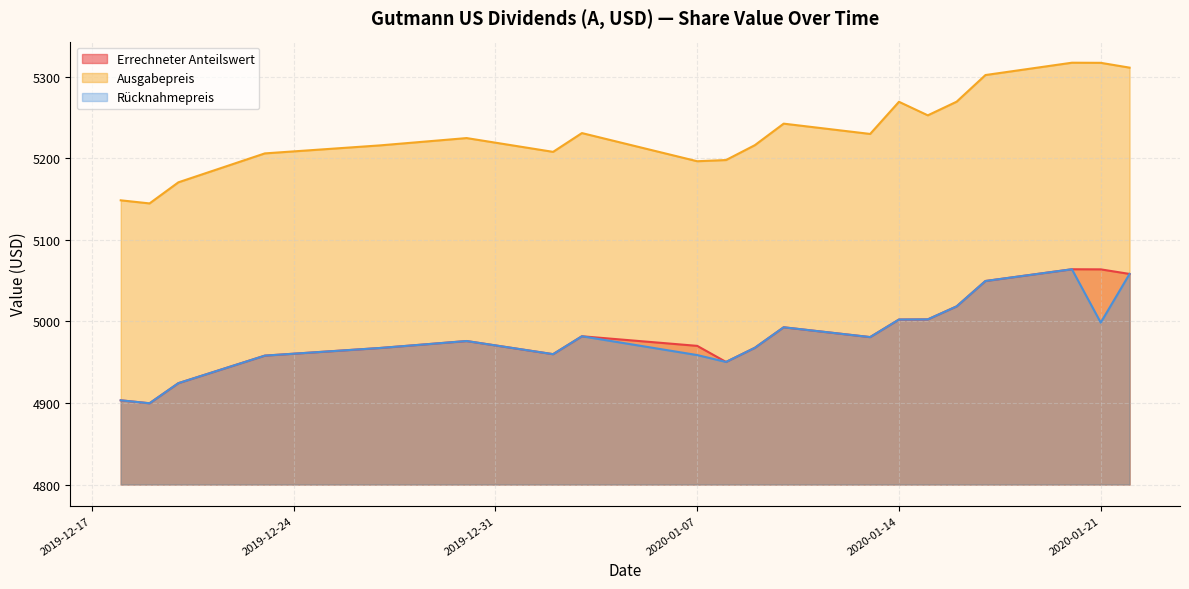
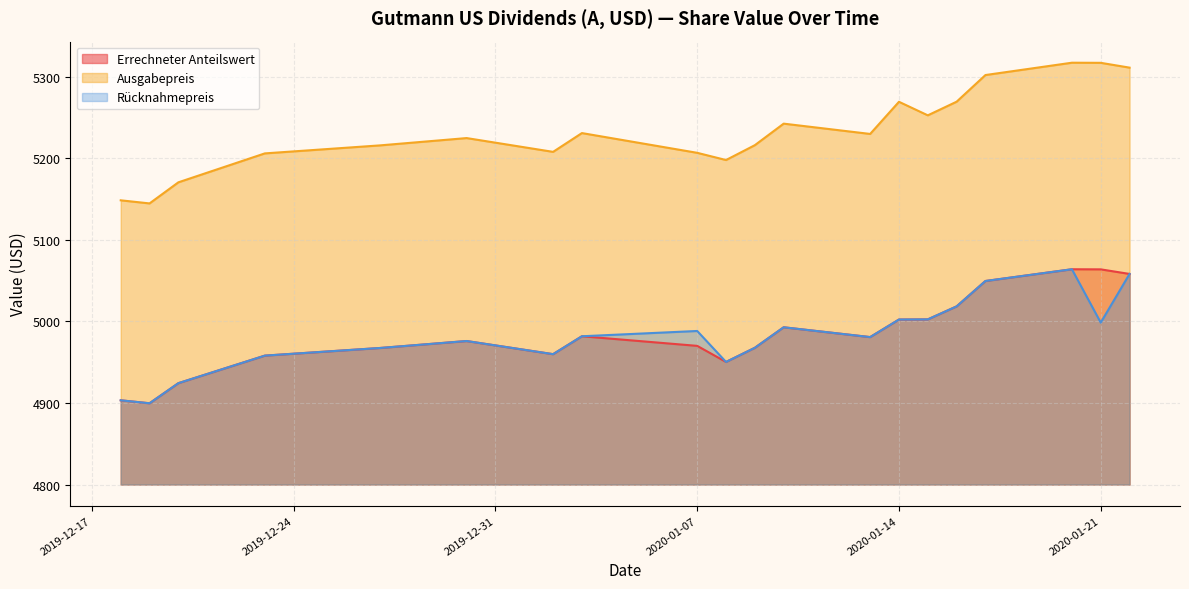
  {
    "Errechneter Anteilswert": {
      "2020-01-07": 4970,
      "2020-01-21": 5060
    },
    "Ausgabepreis": {
-     "2020-01-07": 5200,
+     "2020-01-07": 5210,
      "2020-01-14": 5270,
      "2020-01-21": 5320
    },
    "Rücknahmepreis": {
-     "2020-01-07": 4960,
+     "2020-01-07": 4990,
      "2020-01-21": 5000
    }
  }
